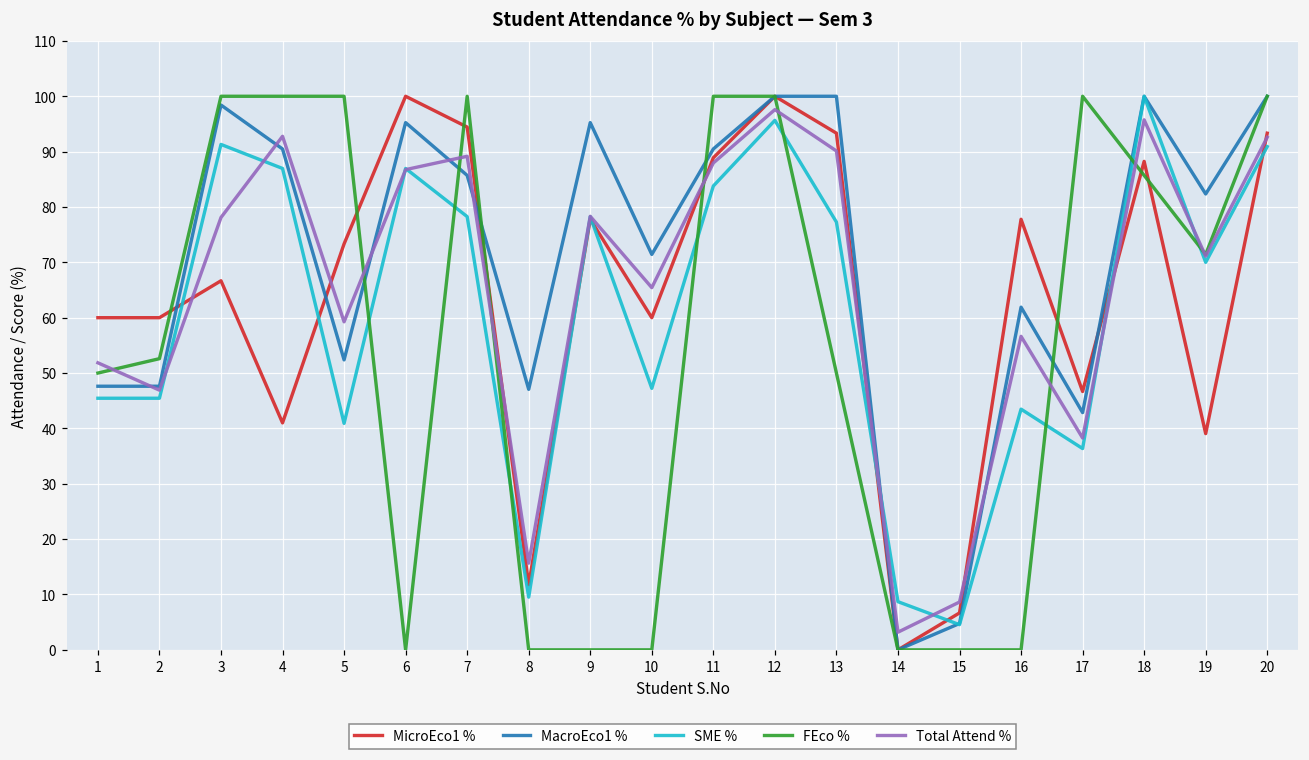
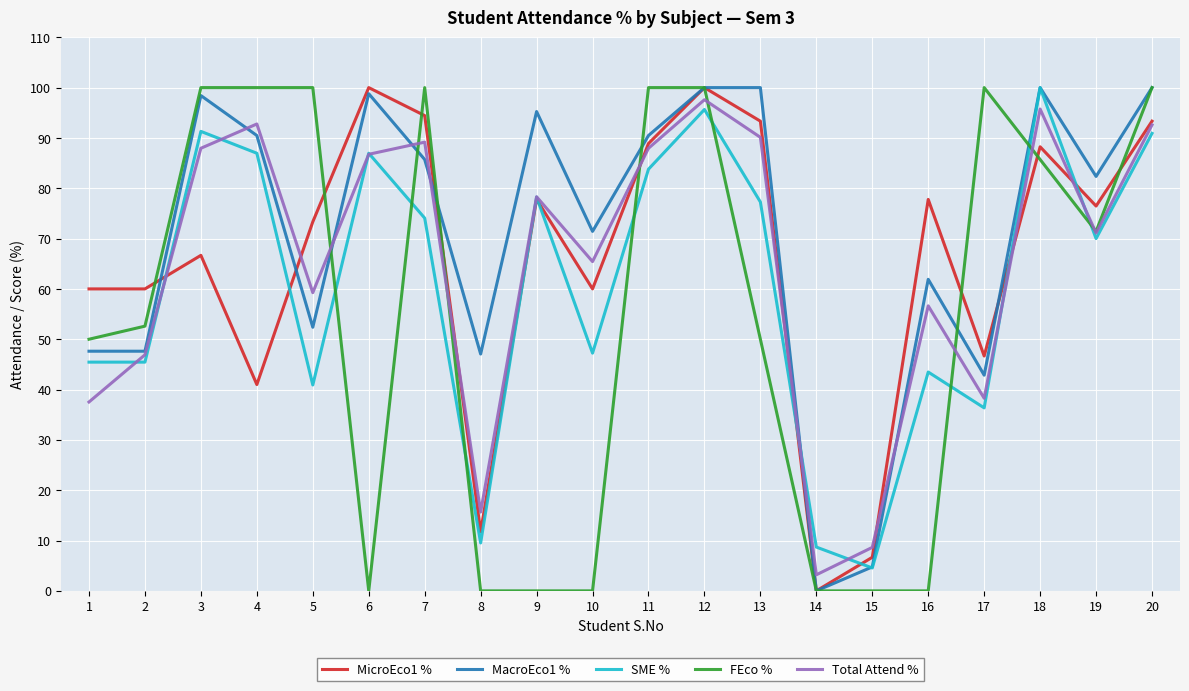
  {
    "MicroEco1 %": {
      "1": 60,
      "2": 60,
      "3": 67,
      "4": 41,
      "5": 73,
      "6": 100,
      "7": 94,
      "8": 12,
      "10": 60,
      "11": 89,
      "13": 93,
      "15": 7,
      "16": 78,
      "17": 47,
      "18": 88,
-     "19": 39,
+     "19": 76,
      "20": 93
    },
    "MacroEco1 %": {
      "1": 48,
      "2": 48,
      "3": 98,
      "4": 90,
      "5": 52,
-     "6": 95,
+     "6": 99,
      "7": 86,
      "8": 47,
      "9": 95,
      "10": 71,
      "11": 90,
      "13": 100,
      "16": 62,
      "17": 43,
      "19": 82
    },
    "SME %": {
      "1": 45,
      "2": 45,
      "3": 91,
      "4": 87,
      "5": 41,
-     "7": 78,
+     "7": 74,
      "8": 10,
      "10": 47,
      "11": 84,
      "12": 96,
      "13": 77,
      "14": 9,
      "16": 43,
      "17": 36,
      "19": 70,
      "20": 91
    },
    "FEco %": {
      "1": 50,
      "2": 53,
      "3": 100,
      "4": 100,
      "5": 100,
      "6": 0,
      "7": 100,
      "8": 0,
      "9": 0,
      "10": 0,
      "11": 100,
      "13": 50,
      "15": 0,
      "16": 0,
      "17": 100,
      "18": 86
    },
    "Total Attend %": {
-     "1": 52,
+     "1": 38,
      "2": 47,
-     "3": 78,
+     "3": 88,
      "4": 93,
      "5": 59,
      "7": 89,
      "8": 16,
      "10": 65,
      "11": 88,
      "12": 98,
      "13": 90,
      "14": 3,
      "15": 9,
      "16": 57,
      "17": 38,
      "18": 96,
      "20": 93
    }
  }
